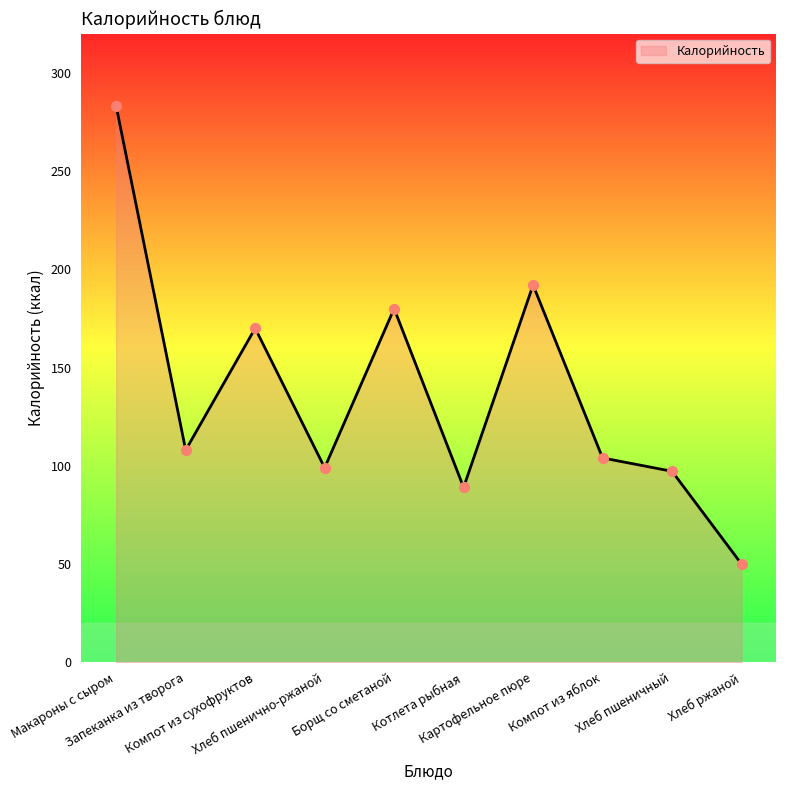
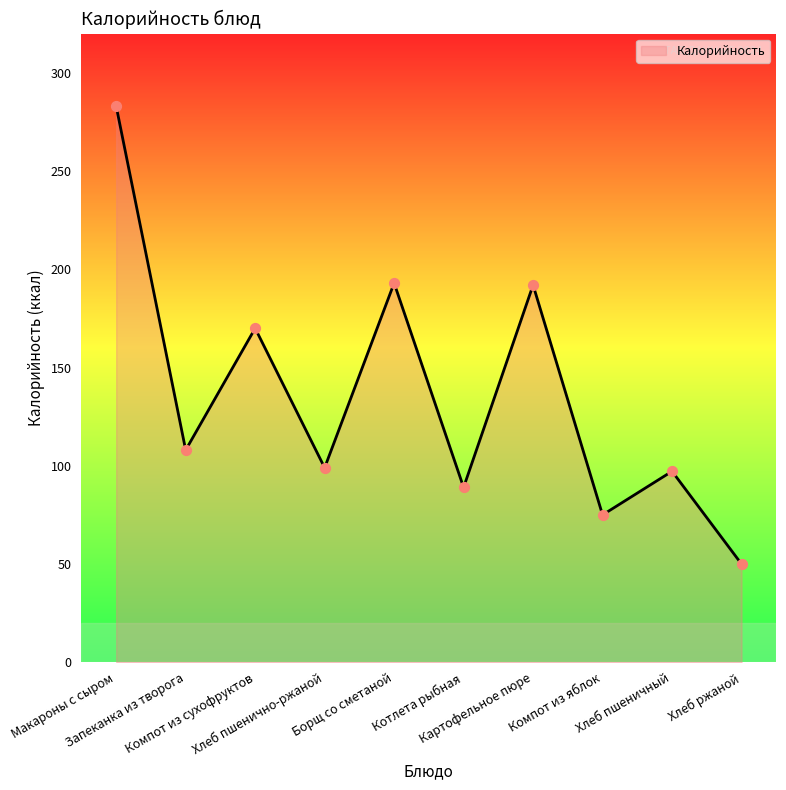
  {
    "Макароны с сыром": 283,
    "Запеканка из творога": 108,
    "Компот из сухофруктов": 170,
    "Хлеб пшенично-ржаной": 99,
-   "Борщ со сметаной": 180,
+   "Борщ со сметаной": 193,
    "Котлета рыбная": 89,
    "Картофельное пюре": 192,
-   "Компот из яблок": 104,
+   "Компот из яблок": 75,
    "Хлеб пшеничный": 97,
    "Хлеб ржаной": 50
  }
